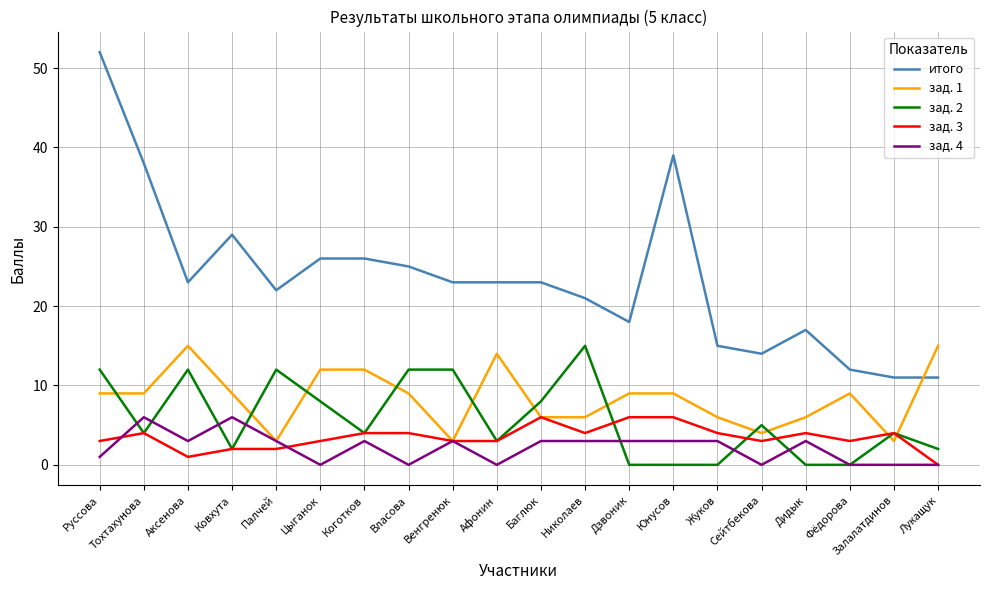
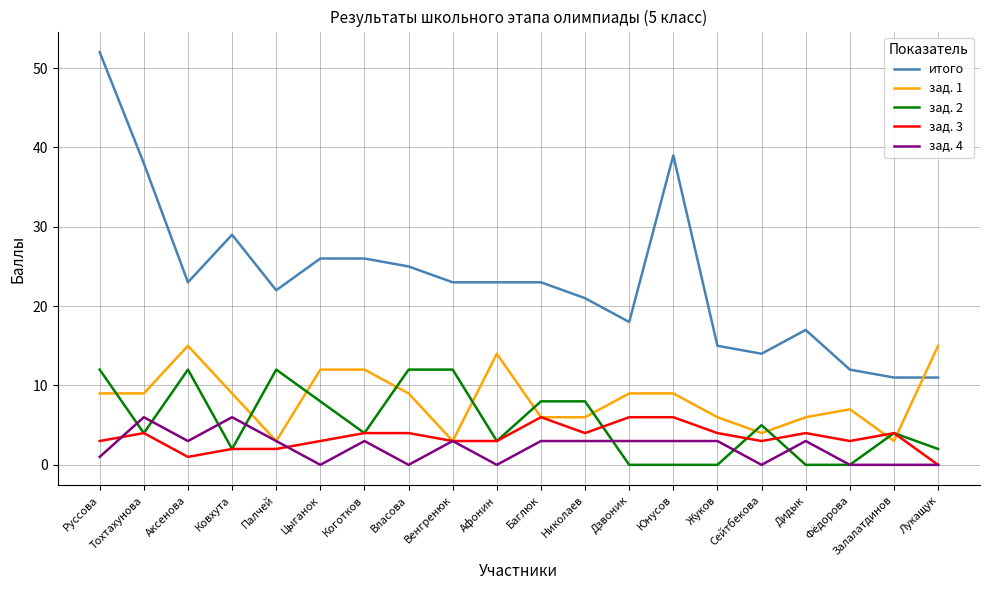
  {
    "итого": {
      "Руссова": 52,
      "Тохтахунова": 38,
      "Аксенова": 23,
      "Ковхута": 29,
      "Палчей": 22,
      "Цыганок": 26,
      "Коготков": 26,
      "Власова": 25,
      "Венгренюк": 23,
      "Афонин": 23,
      "Баглюк": 23,
      "Николаев": 21,
      "Дзвоник": 18,
      "Юнусов": 39,
      "Жуков": 15,
      "Сейтбекова": 14,
      "Дидык": 17,
      "Фёдорова": 12,
      "Залалатдинов": 11,
      "Лукащук": 11
    },
    "зад. 1": {
      "Руссова": 9,
      "Тохтахунова": 9,
      "Аксенова": 15,
      "Ковхута": 9,
      "Цыганок": 12,
      "Коготков": 12,
      "Власова": 9,
      "Афонин": 14,
      "Николаев": 6,
      "Дзвоник": 9,
      "Юнусов": 9,
      "Жуков": 6,
      "Сейтбекова": 4,
      "Дидык": 6,
-     "Фёдорова": 9,
+     "Фёдорова": 7,
      "Залалатдинов": 3,
      "Лукащук": 15
    },
    "зад. 2": {
      "Руссова": 12,
      "Аксенова": 12,
      "Палчей": 12,
      "Цыганок": 8,
      "Власова": 12,
      "Венгренюк": 12,
      "Баглюк": 8,
-     "Николаев": 15,
+     "Николаев": 8,
      "Дзвоник": 0,
      "Юнусов": 0,
      "Жуков": 0,
      "Сейтбекова": 5,
      "Дидык": 0,
      "Лукащук": 2
    },
    "зад. 3": {
      "Руссова": 3,
      "Аксенова": 1,
      "Палчей": 2,
      "Цыганок": 3,
      "Власова": 4,
      "Николаев": 4,
      "Дзвоник": 6,
      "Юнусов": 6,
      "Жуков": 4,
      "Сейтбекова": 3,
      "Дидык": 4,
      "Фёдорова": 3
    },
    "зад. 4": {
      "Руссова": 1,
      "Тохтахунова": 6,
      "Аксенова": 3,
      "Ковхута": 6,
      "Цыганок": 0,
      "Коготков": 3,
      "Власова": 0,
      "Афонин": 0,
      "Баглюк": 3,
      "Николаев": 3,
      "Дзвоник": 3,
      "Юнусов": 3,
      "Жуков": 3,
      "Сейтбекова": 0,
      "Дидык": 3,
      "Залалатдинов": 0
    }
  }
